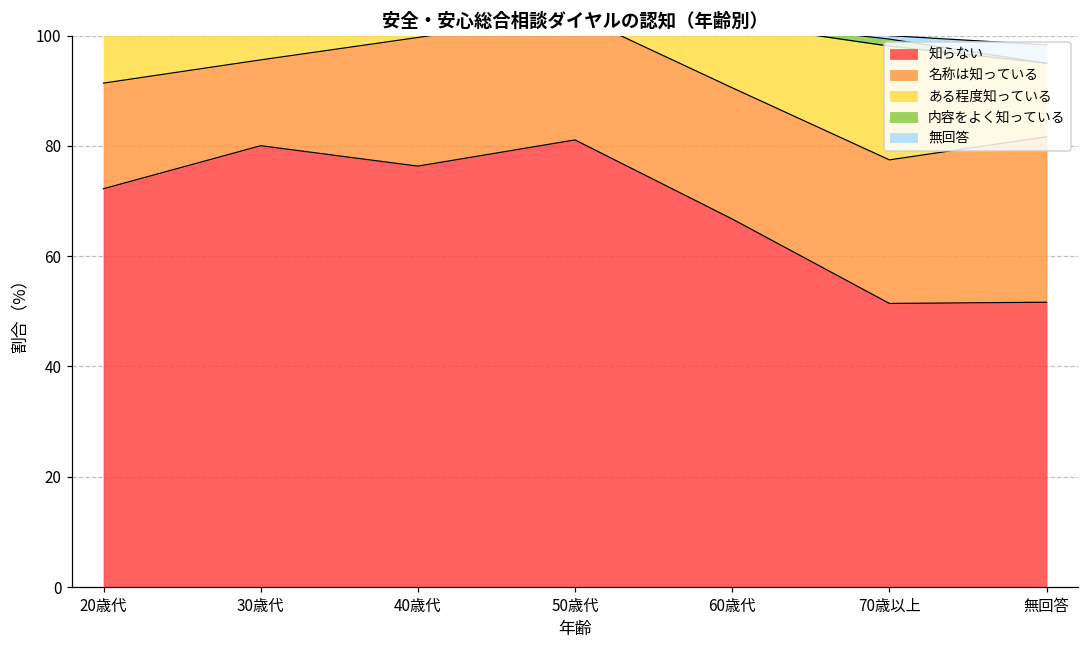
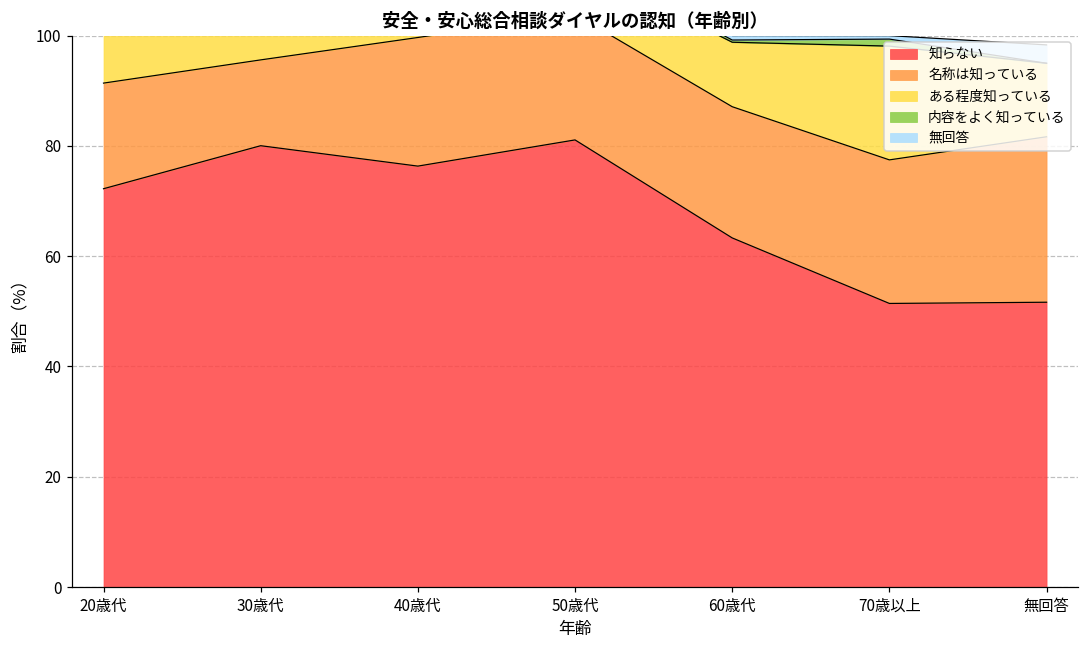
  {
    "知らない": {
      "20歳代": 72,
      "30歳代": 80,
      "40歳代": 76,
      "50歳代": 81,
-     "60歳代": 67,
+     "60歳代": 63,
      "70歳以上": 51,
      "無回答": 52
    },
    "名称は知っている": {
      "20歳代": 19,
      "30歳代": 16,
      "40歳代": 23,
      "60歳代": 24,
      "70歳以上": 26
    },
    "内容をよく知っている": {
      "70歳以上": 1
    },
    "無回答": {
      "70歳以上": 1
    }
  }
